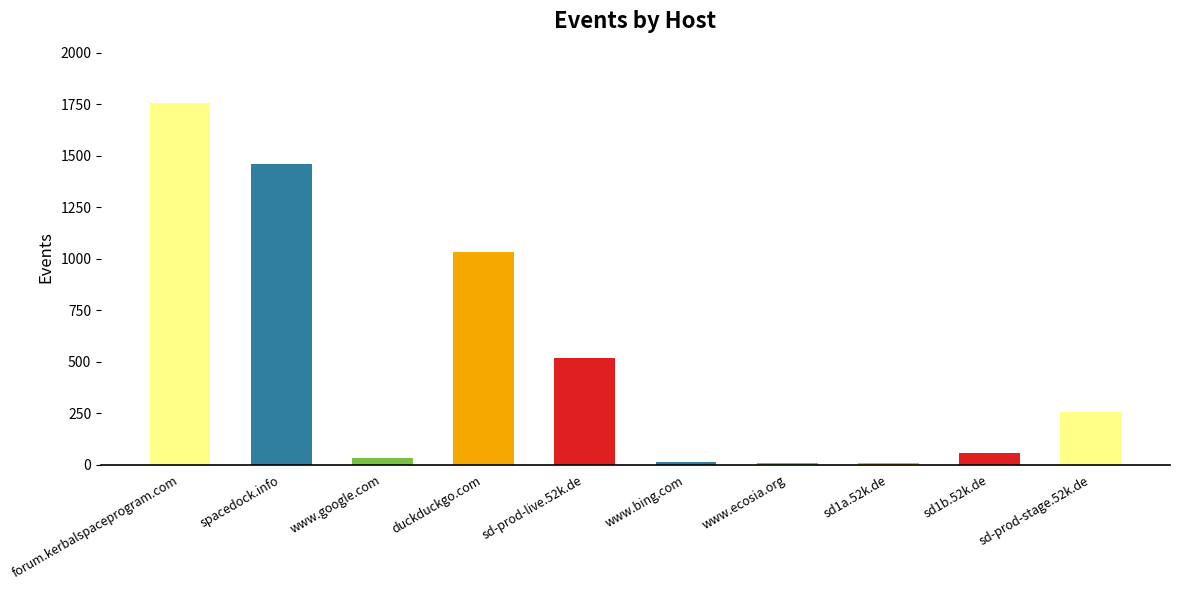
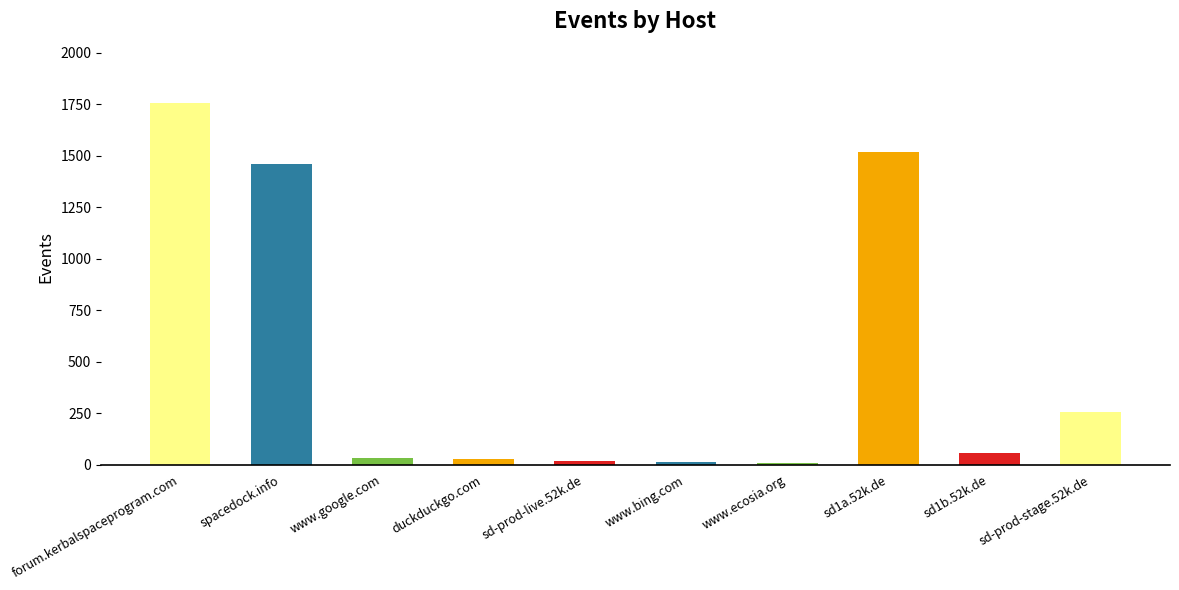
  {
    "forum.kerbalspaceprogram.com": 1760,
    "spacedock.info": 1460,
    "www.google.com": 30,
-   "duckduckgo.com": 1030,
-   "sd-prod-live.52k.de": 520,
+   "duckduckgo.com": 30,
+   "sd-prod-live.52k.de": 20,
    "www.bing.com": 20,
-   "sd1a.52k.de": 10,
+   "sd1a.52k.de": 1520,
    "sd1b.52k.de": 60,
    "sd-prod-stage.52k.de": 260
  }
